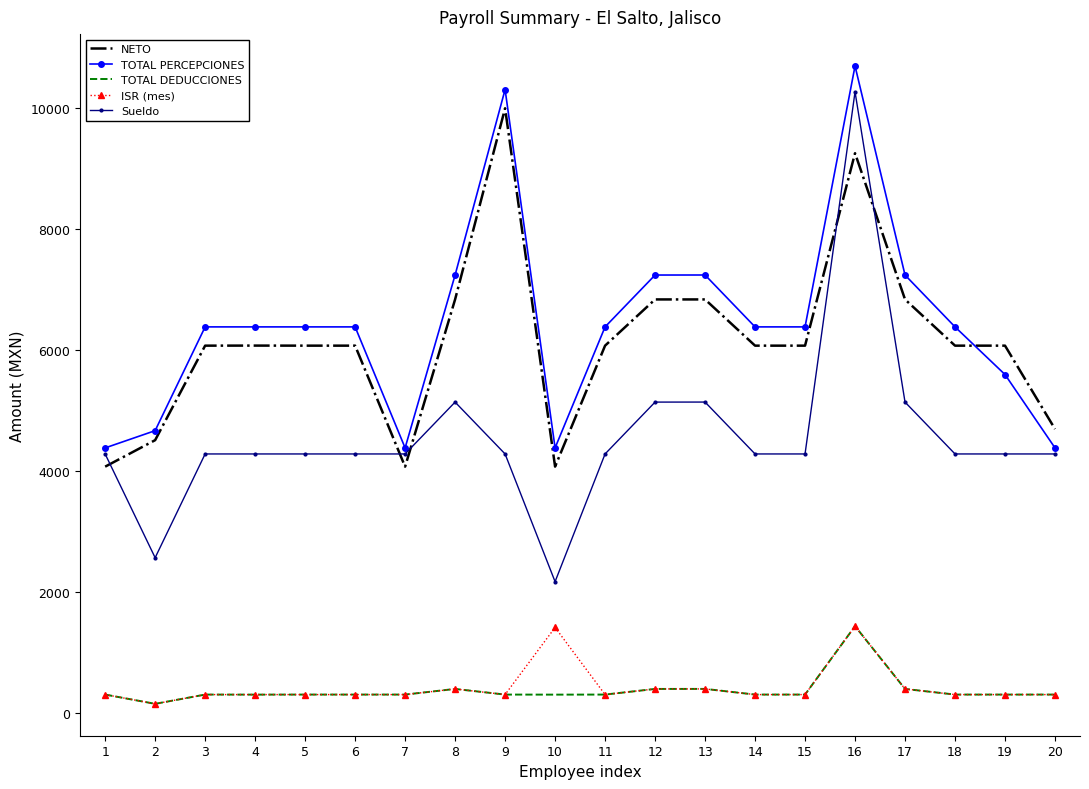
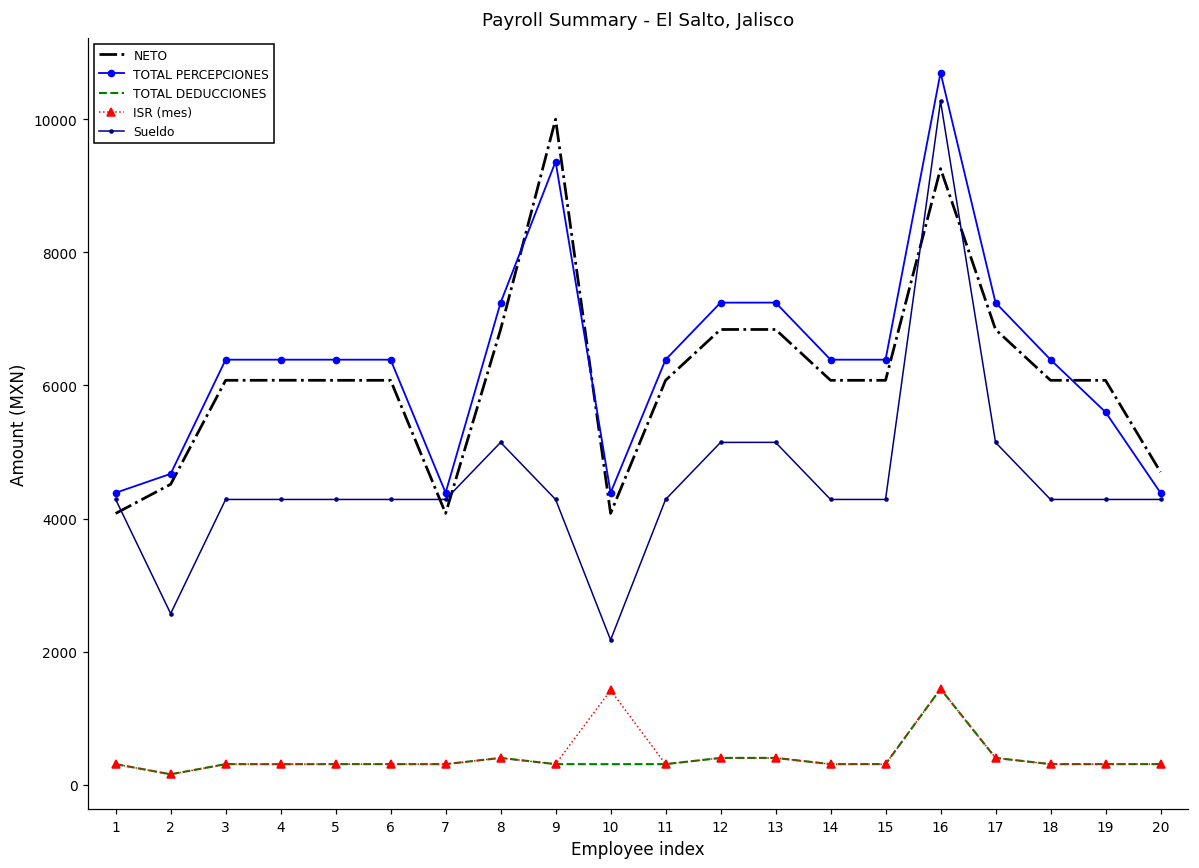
  {
    "NETO": {
      "1": 4100,
      "2": 4500,
      "3": 6100,
      "4": 6100,
      "5": 6100,
      "6": 6100,
      "7": 4100,
      "8": 6800,
      "9": 10000,
      "10": 4100,
      "11": 6100,
      "12": 6800,
      "13": 6800,
      "14": 6100,
      "15": 6100,
      "16": 9300,
      "17": 6800,
      "18": 6100,
      "19": 6100,
      "20": 4700
    },
    "TOTAL PERCEPCIONES": {
      "1": 4400,
      "2": 4700,
      "3": 6400,
      "4": 6400,
      "5": 6400,
      "6": 6400,
      "7": 4400,
      "8": 7200,
-     "9": 10300,
+     "9": 9400,
      "10": 4400,
      "11": 6400,
      "12": 7200,
      "13": 7200,
      "14": 6400,
      "15": 6400,
      "16": 10700,
      "17": 7200,
      "18": 6400,
      "19": 5600,
      "20": 4400
    },
    "TOTAL DEDUCCIONES": {
      "10": 300
    },
    "ISR (mes)": {
      "10": 1400
    },
    "Sueldo": {
      "1": 4300,
      "2": 2600,
      "3": 4300,
      "4": 4300,
      "5": 4300,
      "6": 4300,
      "7": 4300,
      "8": 5100,
      "9": 4300,
      "10": 2200,
      "11": 4300,
      "12": 5100,
      "13": 5100,
      "14": 4300,
      "15": 4300,
      "16": 10300,
      "17": 5100,
      "18": 4300,
      "19": 4300,
      "20": 4300
    }
  }
